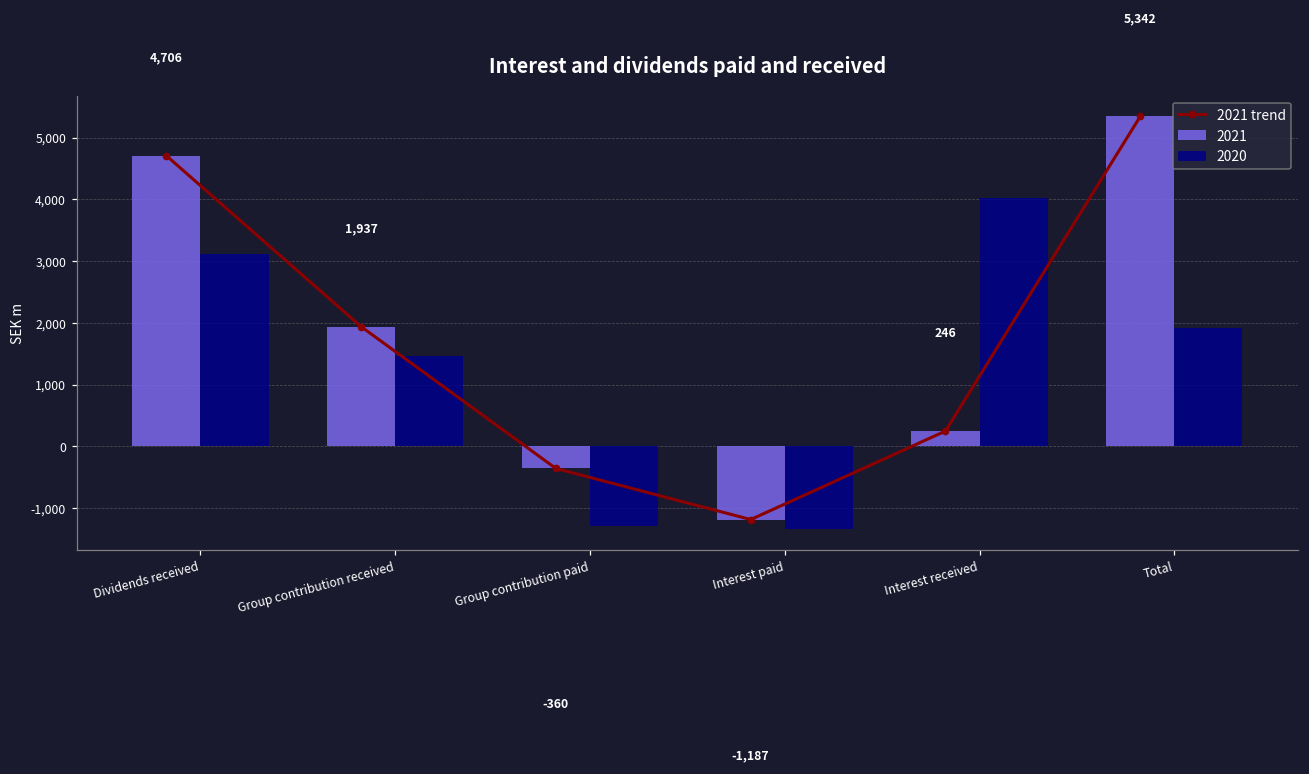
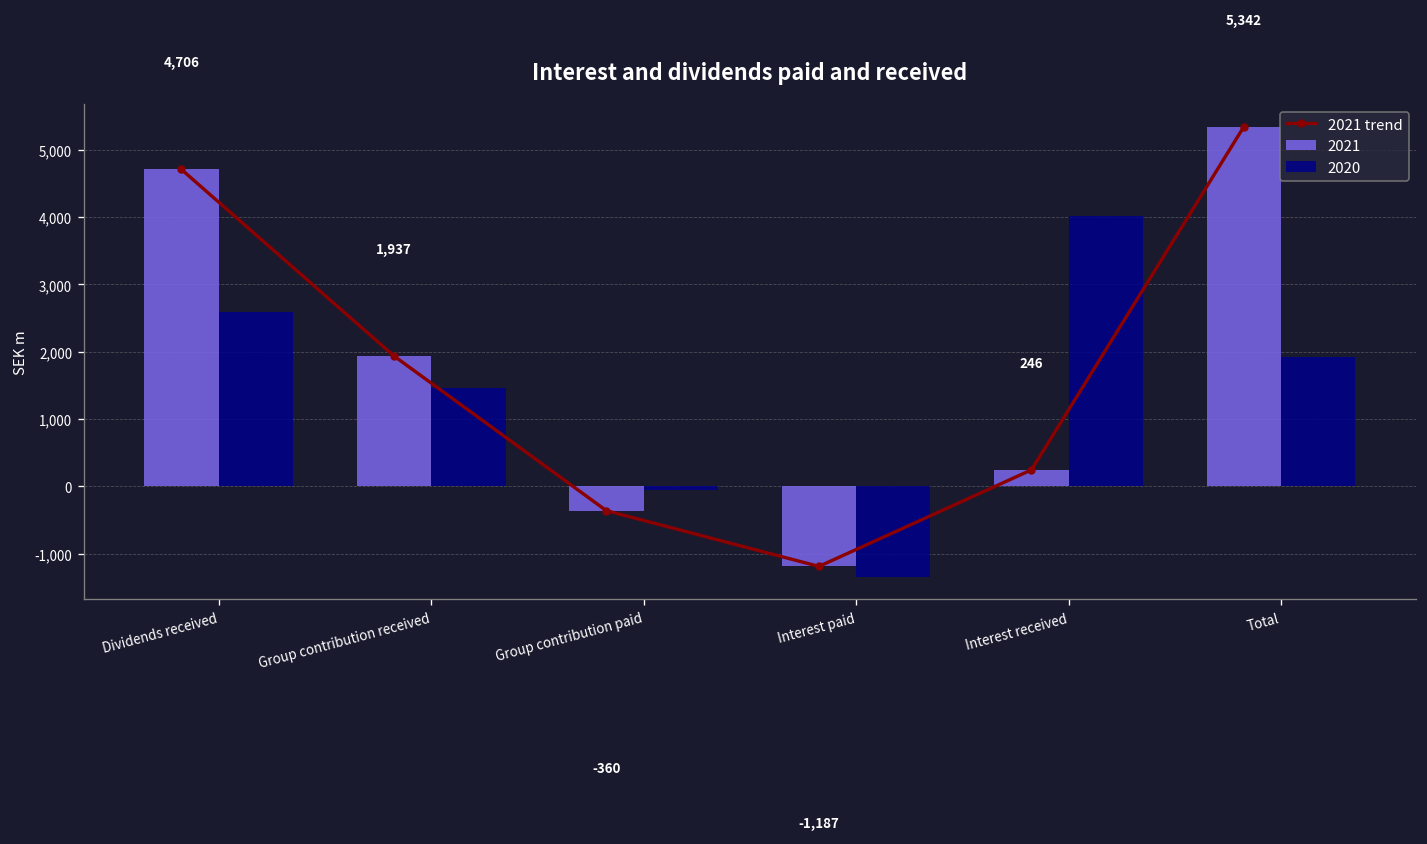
  {
    "2021": {
      "Dividends received": "4,700",
      "Group contribution received": "1,900",
      "Group contribution paid": "-400",
      "Interest paid": "-1,200",
      "Interest received": "200",
      "Total": "5,300"
    },
    "2020": {
-     "Dividends received": "3,100",
+     "Dividends received": "2,600",
      "Group contribution received": "1,500",
-     "Group contribution paid": "-1,300",
+     "Group contribution paid": "-100",
      "Interest paid": "-1,300",
      "Interest received": "4,000",
      "Total": "1,900"
    }
  }
